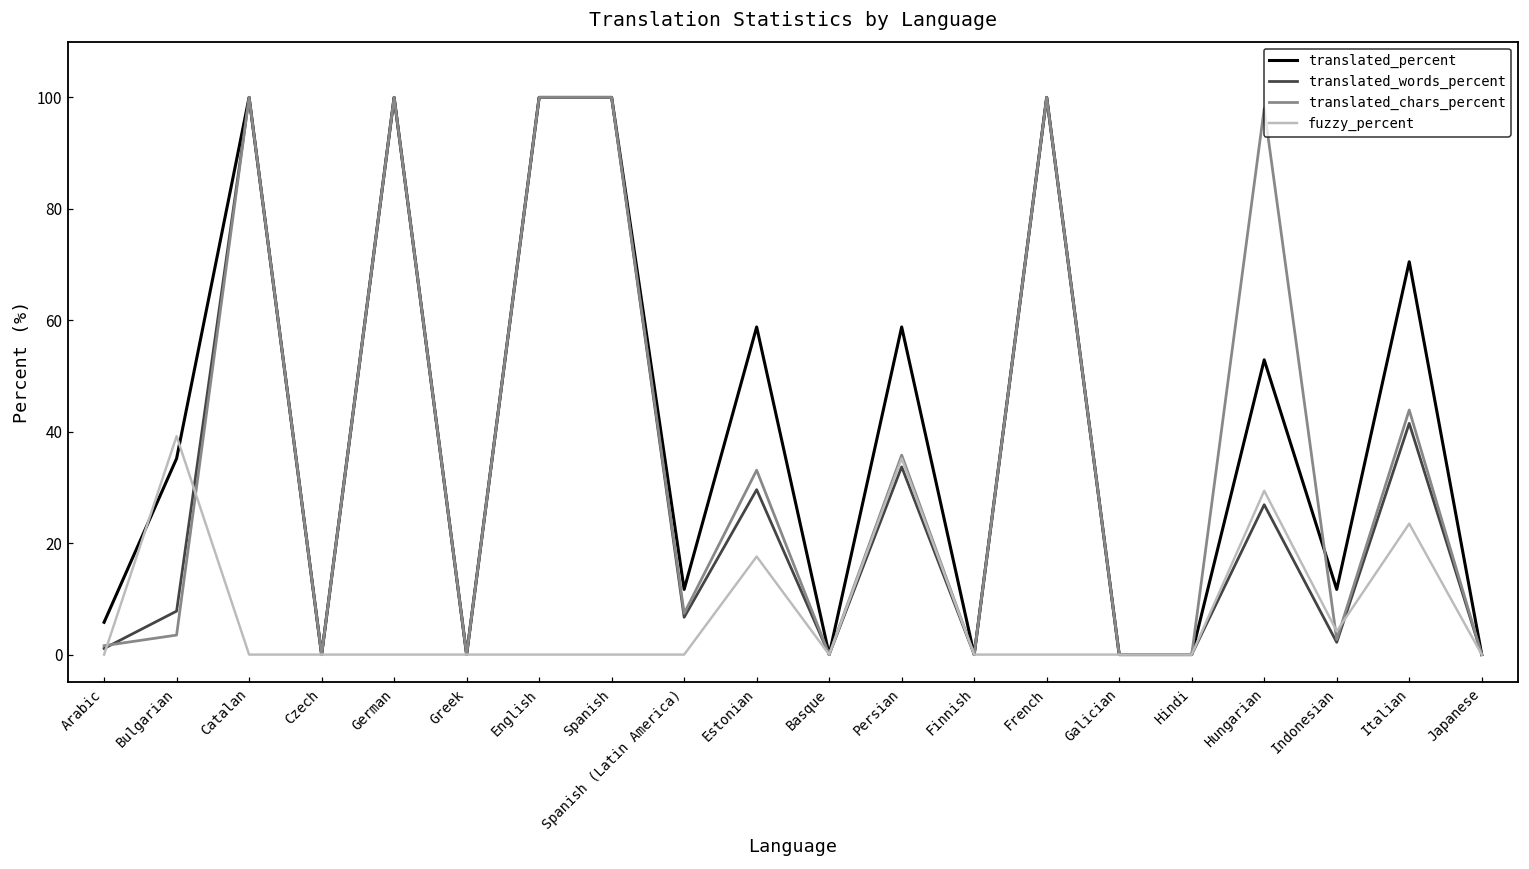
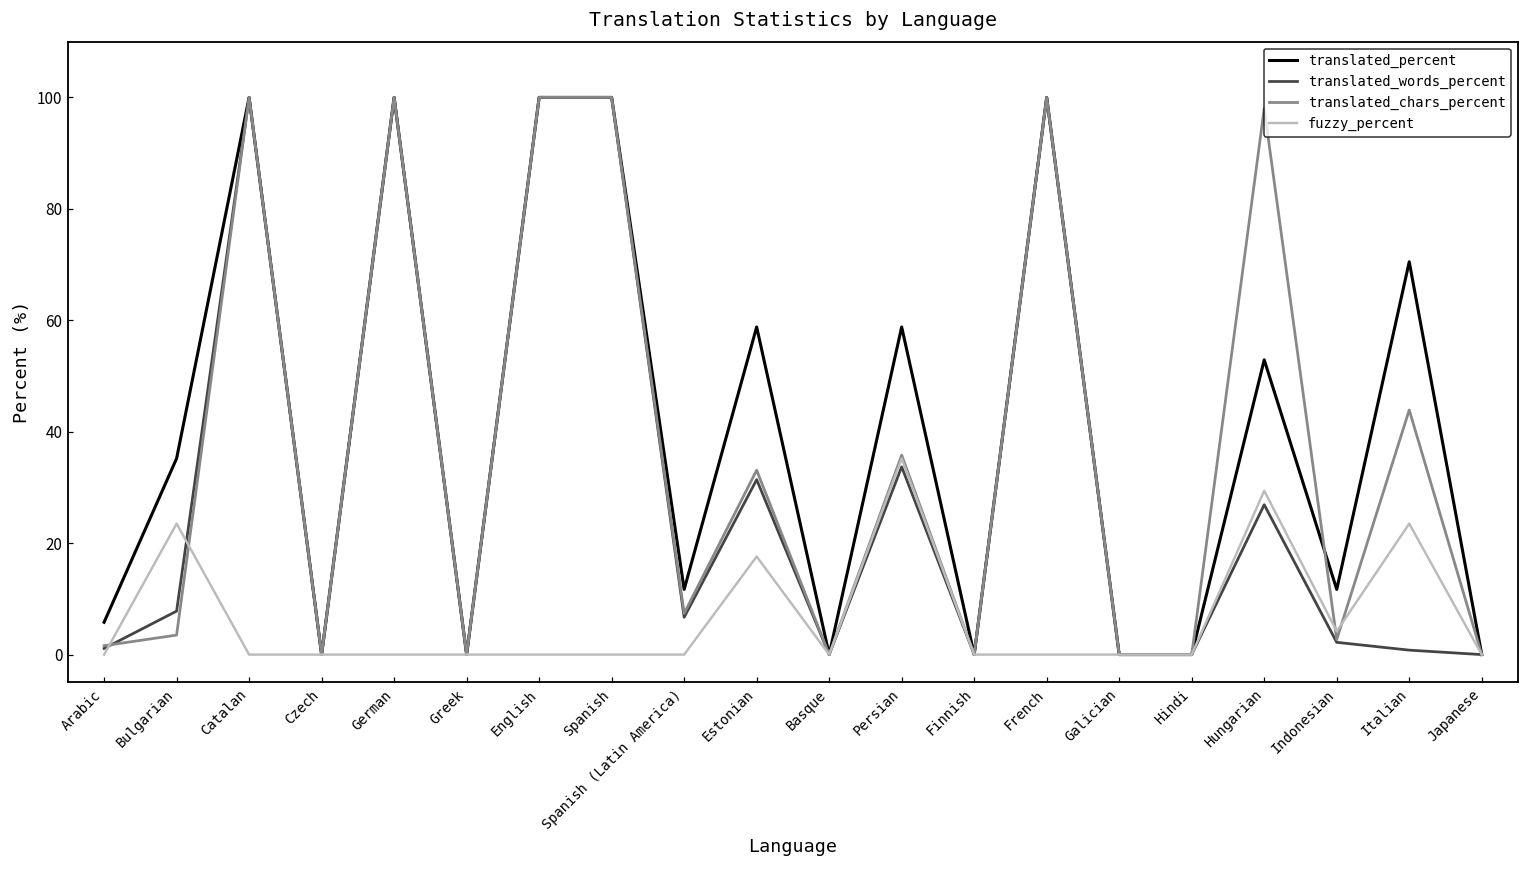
  {
    "translated_percent": {
      "Arabic": 6,
      "Bulgarian": 35,
      "Spanish (Latin America)": 12,
      "Estonian": 59,
      "Persian": 59,
      "Hungarian": 53,
      "Indonesian": 12,
      "Italian": 71
    },
    "translated_words_percent": {
      "Bulgarian": 8,
      "Spanish (Latin America)": 7,
-     "Estonian": 30,
+     "Estonian": 31,
      "Persian": 34,
      "Hungarian": 27,
-     "Italian": 42
+     "Italian": 1
    },
    "translated_chars_percent": {
      "Bulgarian": 4,
      "Spanish (Latin America)": 7,
      "Estonian": 33,
      "Persian": 36,
      "Italian": 44
    },
    "fuzzy_percent": {
      "Arabic": 0,
-     "Bulgarian": 39,
+     "Bulgarian": 24,
      "Catalan": 0,
      "German": 0,
      "English": 0,
      "Spanish": 0,
      "Spanish (Latin America)": 0,
      "Estonian": 18,
      "Persian": 35,
      "French": 0,
      "Hungarian": 29,
      "Indonesian": 4,
      "Italian": 24
    }
  }
